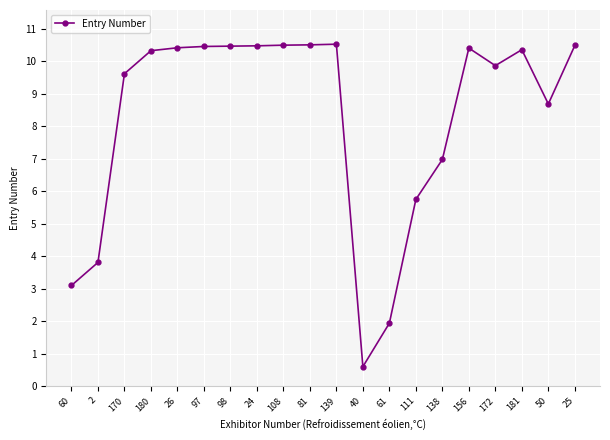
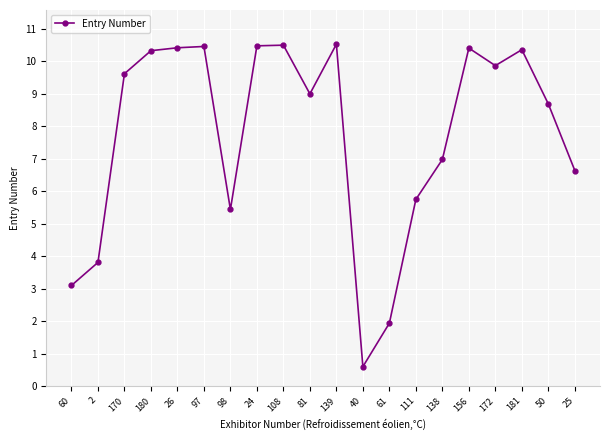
  {
    "60": 3.1,
    "2": 3.8,
    "170": 9.6,
    "180": 10.3,
    "26": 10.4,
    "97": 10.5,
-   "98": 10.5,
+   "98": 5.4,
    "24": 10.5,
    "108": 10.5,
-   "81": 10.5,
+   "81": 9.0,
    "139": 10.5,
    "40": 0.6,
    "61": 1.9,
    "111": 5.8,
    "138": 7.0,
    "156": 10.4,
    "172": 9.9,
    "181": 10.4,
    "50": 8.7,
-   "25": 10.5
+   "25": 6.6
  }
